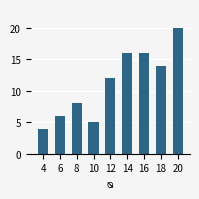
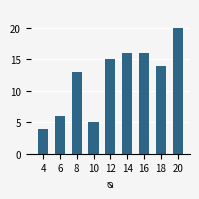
  {
    "4": 4,
    "6": 6,
-   "8": 8,
+   "8": 13,
    "10": 5,
-   "12": 12,
+   "12": 15,
    "14": 16,
    "16": 16,
    "18": 14,
    "20": 20
  }
